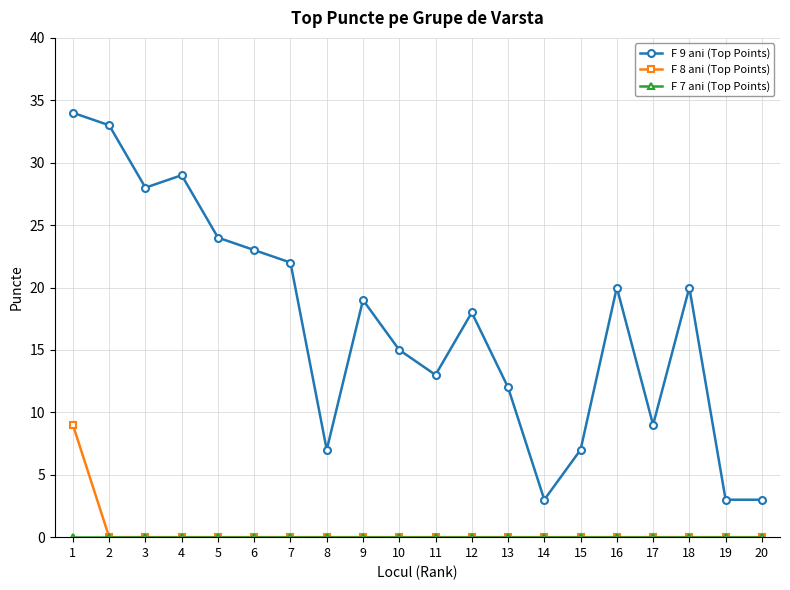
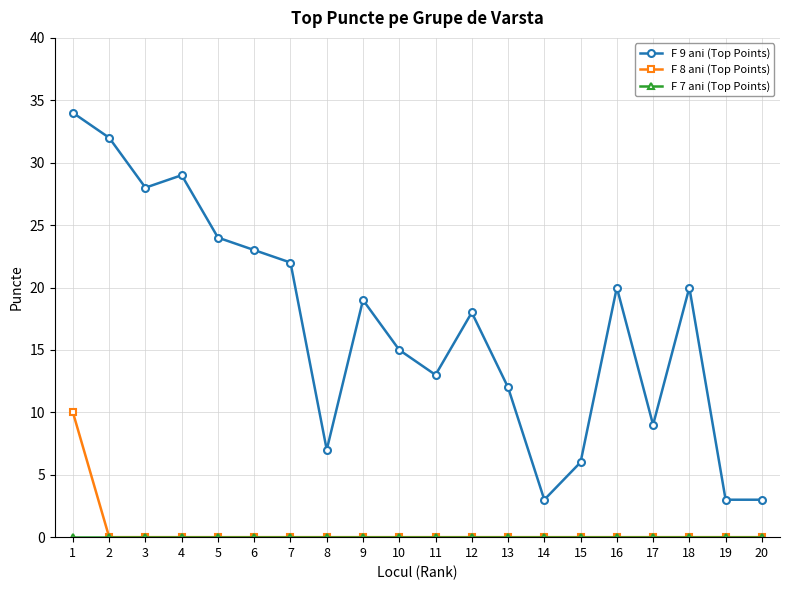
  {
    "F 9 ani (Top Points)": {
      "1": 34,
-     "2": 33,
+     "2": 32,
      "3": 28,
      "4": 29,
      "5": 24,
      "6": 23,
      "7": 22,
      "8": 7,
      "9": 19,
      "10": 15,
      "11": 13,
      "12": 18,
      "13": 12,
      "14": 3,
-     "15": 7,
+     "15": 6,
      "16": 20,
      "17": 9,
      "18": 20,
      "19": 3,
      "20": 3
    },
    "F 8 ani (Top Points)": {
-     "1": 9
+     "1": 10
    },
    "F 7 ani (Top Points)": {
      "1": 0
    }
  }
